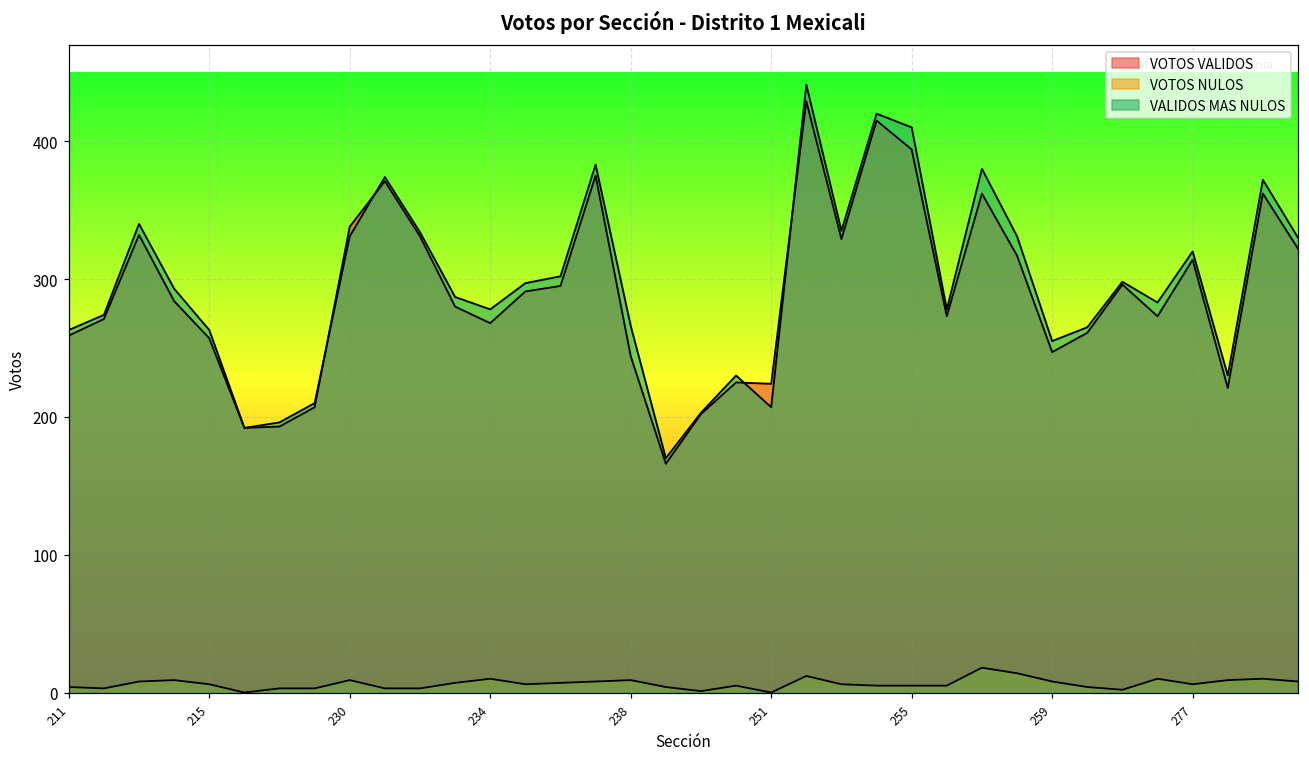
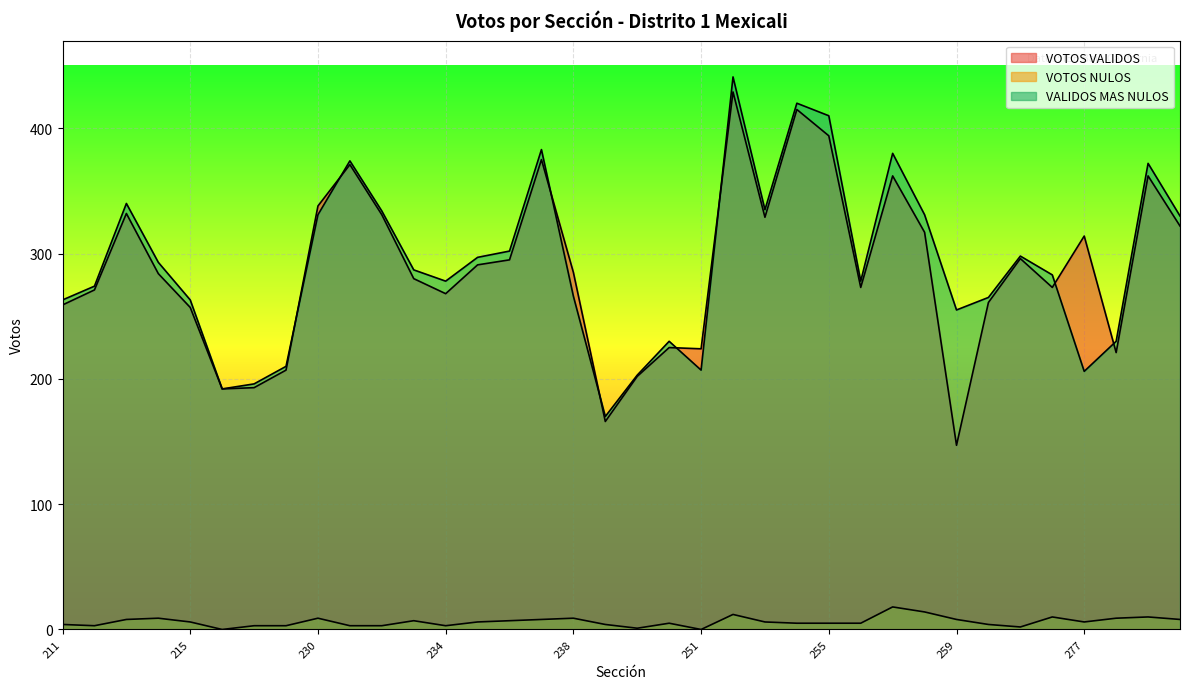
  {
    "VOTOS VALIDOS": {
      "211": 259,
      "215": 257,
      "230": 338,
      "234": 268,
-     "238": 244,
+     "238": 285,
      "251": 224,
      "255": 394,
-     "259": 247,
+     "259": 147,
      "277": 314
    },
    "VOTOS NULOS": {
      "211": 4,
      "215": 6,
      "230": 9,
-     "234": 10,
+     "234": 3,
      "238": 9,
      "251": 0,
      "255": 5,
      "259": 8,
      "277": 6
    },
    "VALIDOS MAS NULOS": {
      "211": 263,
      "215": 263,
      "230": 331,
      "234": 278,
      "238": 266,
      "251": 207,
      "255": 410,
      "259": 255,
-     "277": 320
+     "277": 206
    }
  }
